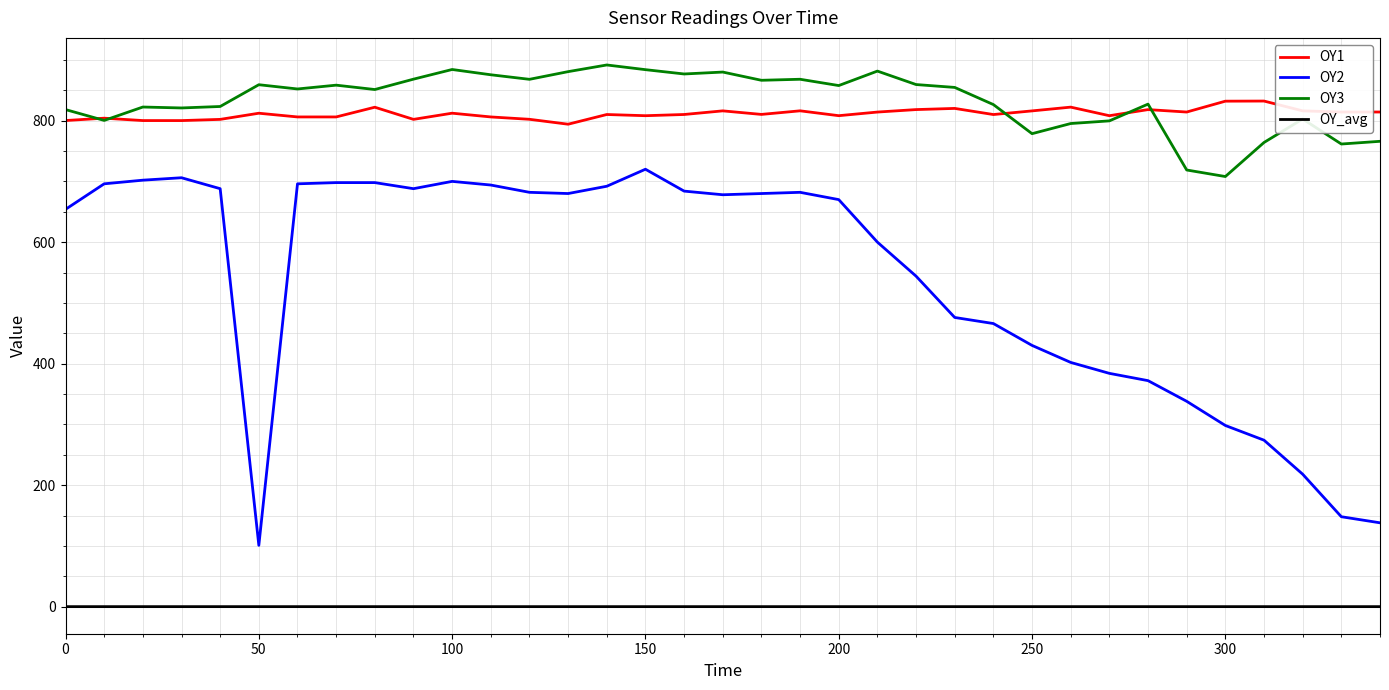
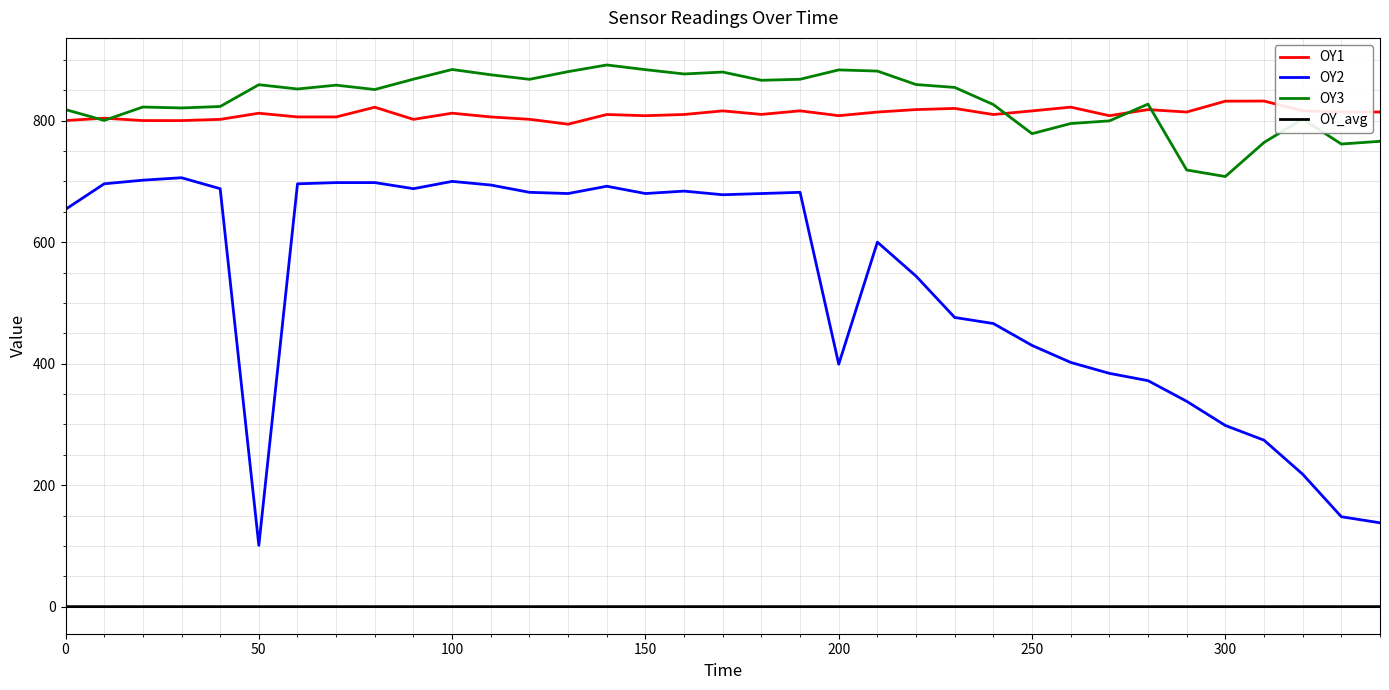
  {
    "OY1": {
      "0": 800,
      "50": 810,
      "100": 810,
      "150": 810,
      "200": 810,
      "250": 820,
      "300": 830
    },
    "OY2": {
      "0": 650,
      "50": 100,
      "100": 700,
-     "150": 720,
-     "200": 670,
+     "150": 680,
+     "200": 400,
      "250": 430,
      "300": 300
    },
    "OY3": {
      "0": 820,
      "50": 860,
      "100": 880,
      "150": 880,
-     "200": 860,
+     "200": 880,
      "250": 780,
      "300": 710
    },
    "OY_avg": {
      "0": 0,
      "50": 0,
      "100": 0,
      "150": 0,
      "200": 0,
      "250": 0,
      "300": 0
    }
  }
